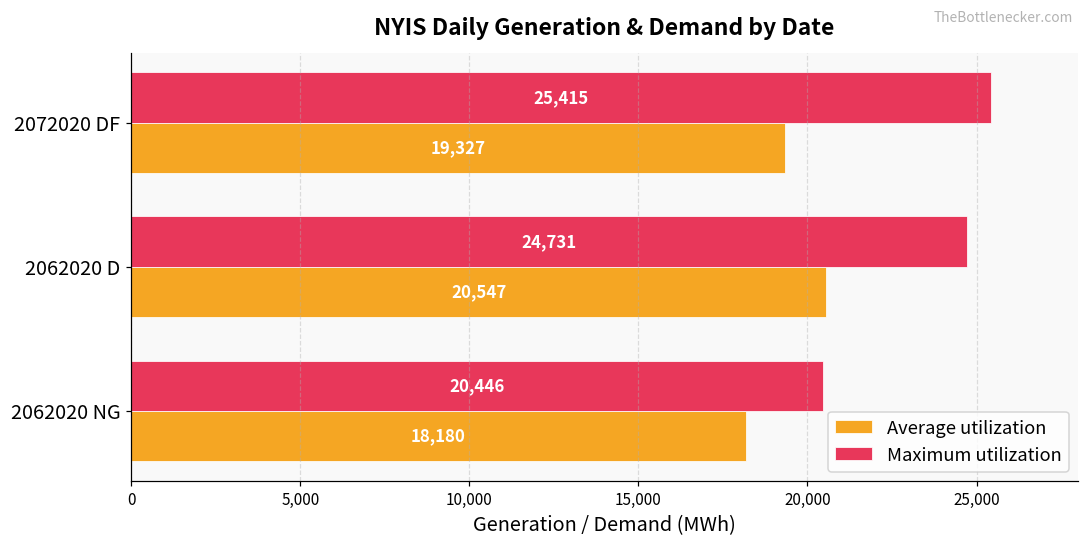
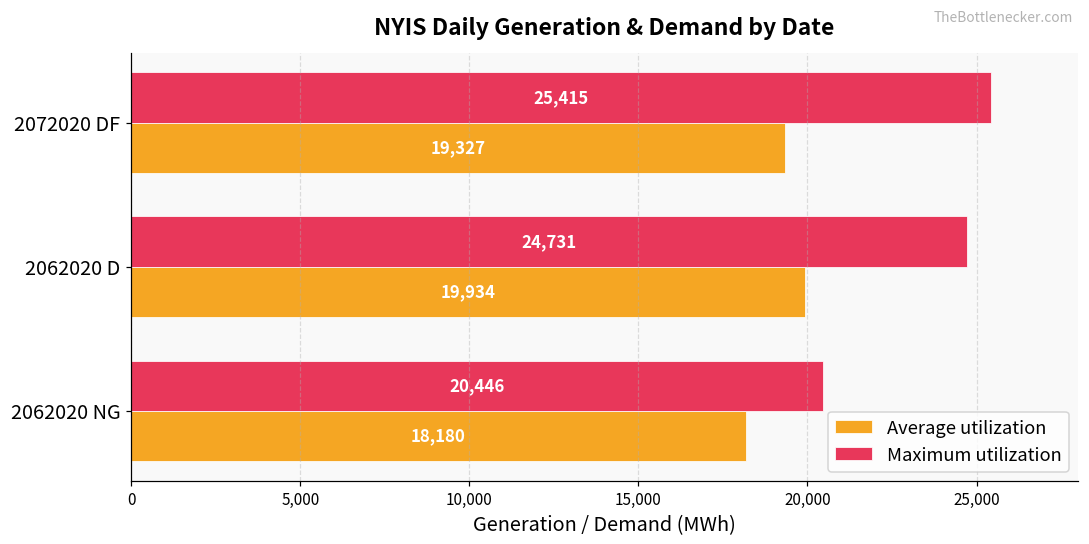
  {
    "Average utilization": {
      "2072020 DF": "19,327",
-     "2062020 D": "20,547",
+     "2062020 D": "19,934",
      "2062020 NG": "18,180"
    },
    "Maximum utilization": {
      "2072020 DF": "25,415",
      "2062020 D": "24,731",
      "2062020 NG": "20,446"
    }
  }
